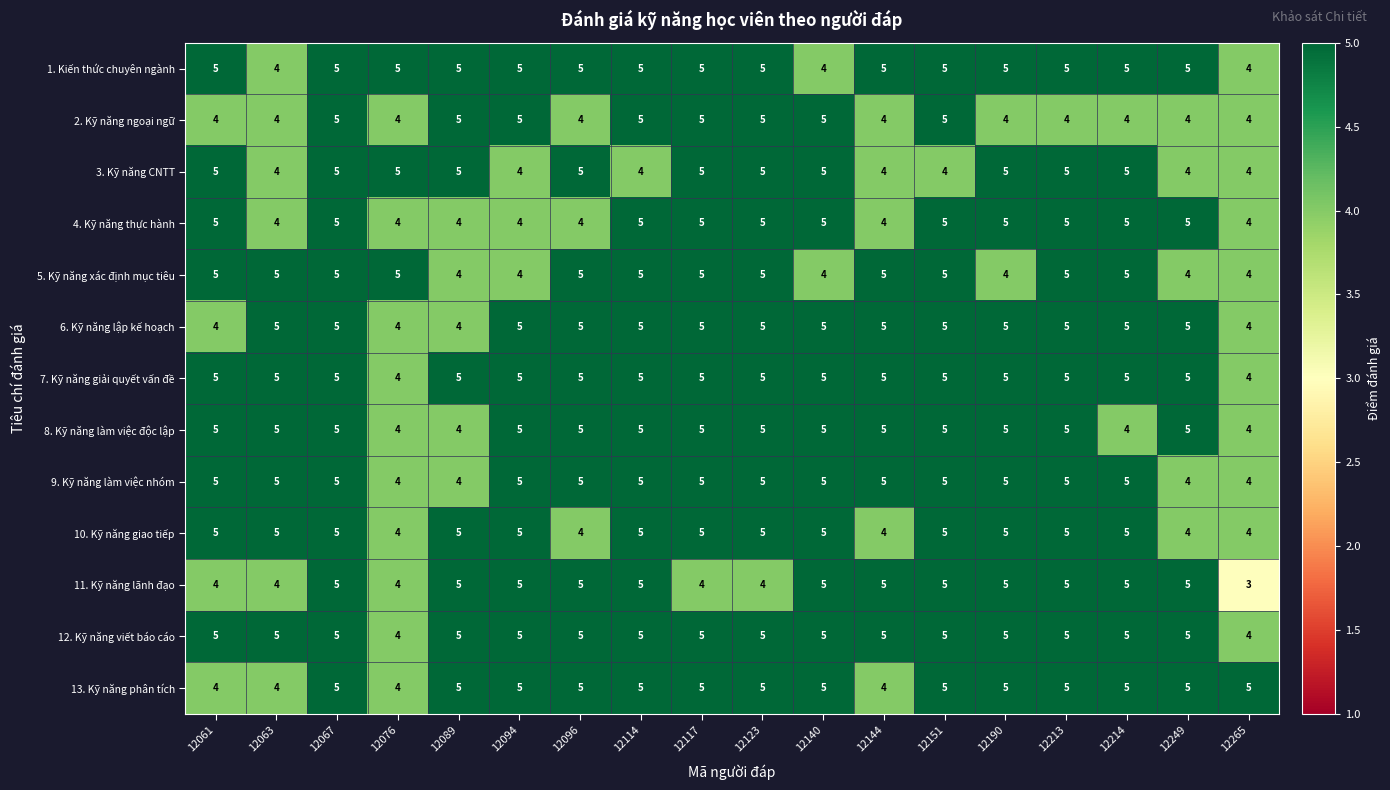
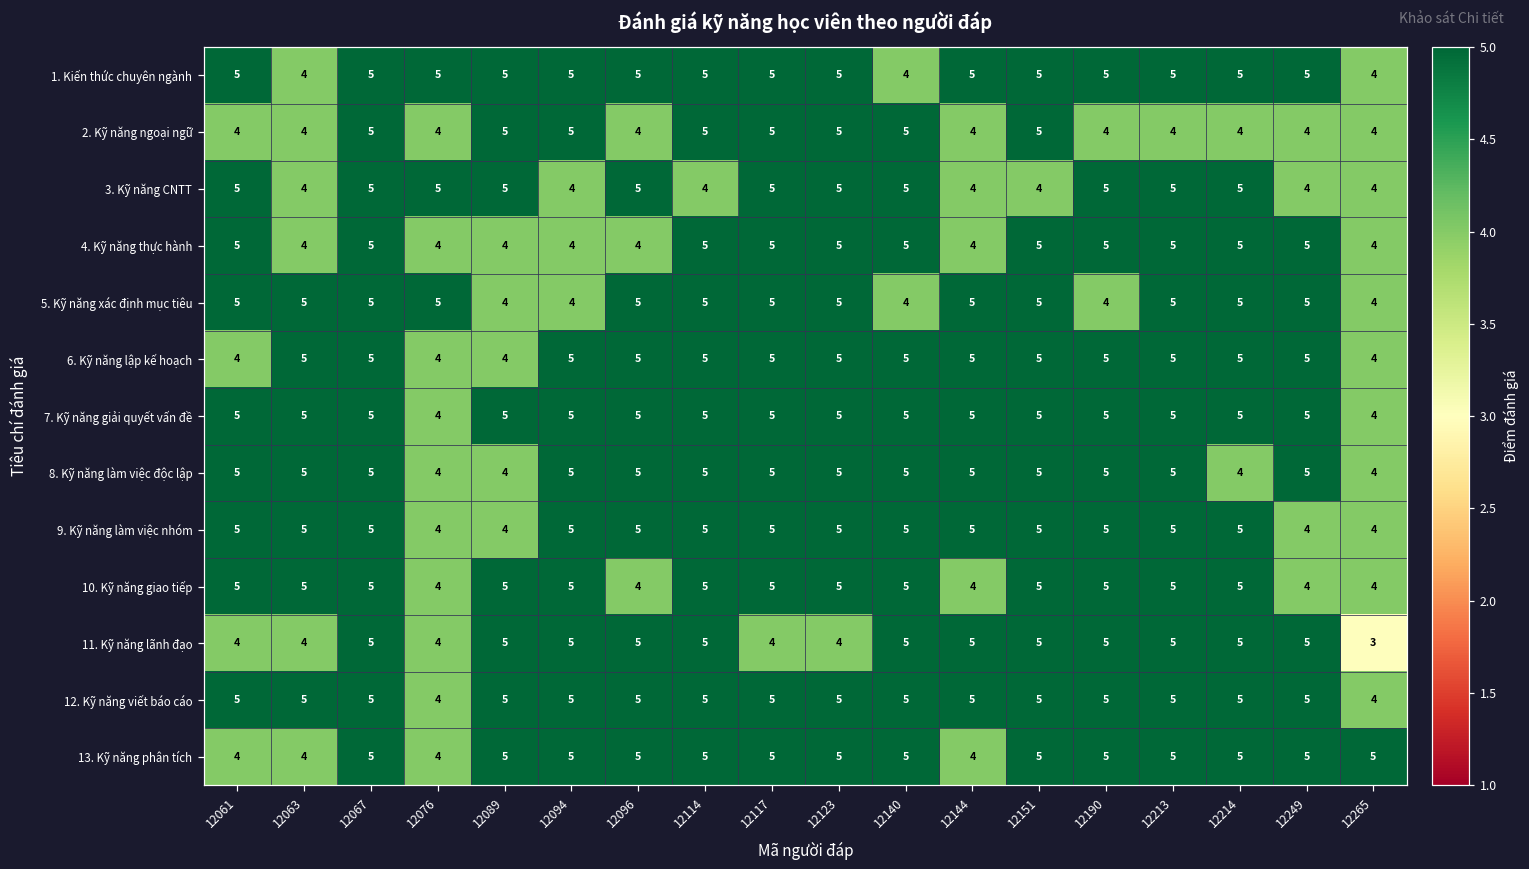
  {
    "5. Kỹ năng xác định mục tiêu": {
      "12061": 5,
      "12063": 5,
      "12067": 5,
      "12076": 5,
      "12089": 4,
      "12094": 4,
      "12096": 5,
      "12114": 5,
      "12117": 5,
      "12123": 5,
      "12140": 4,
      "12144": 5,
      "12151": 5,
      "12190": 4,
      "12213": 5,
      "12214": 5,
-     "12249": 4,
+     "12249": 5,
      "12265": 4
    }
  }
